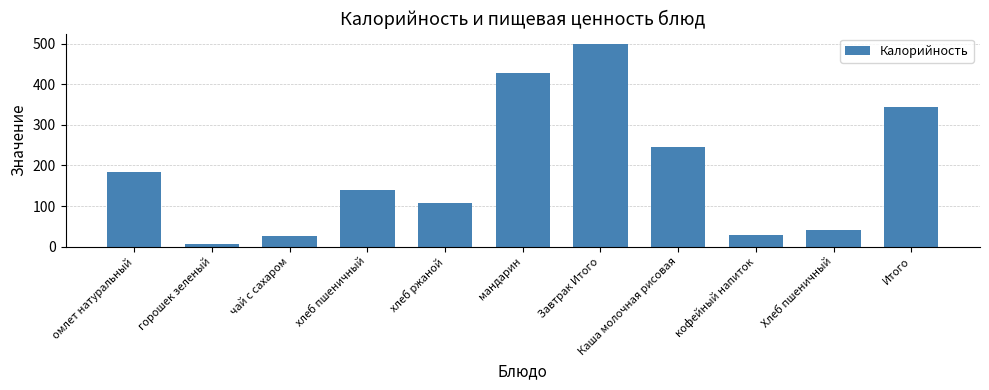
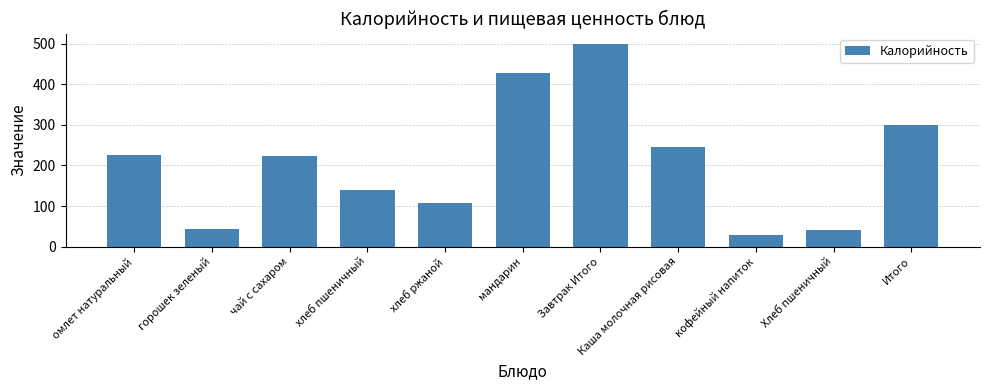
  {
-   "омлет натуральный": 190,
-   "горошек зеленый": 10,
-   "чай с сахаром": 30,
+   "омлет натуральный": 230,
+   "горошек зеленый": 40,
+   "чай с сахаром": 220,
    "хлеб пшеничный": 140,
    "хлеб ржаной": 110,
    "мандарин": 430,
    "Завтрак Итого": 500,
    "Каша молочная рисовая": 250,
    "кофейный напиток": 30,
    "Хлеб пшеничный": 40,
-   "Итого": 350
+   "Итого": 300
  }
